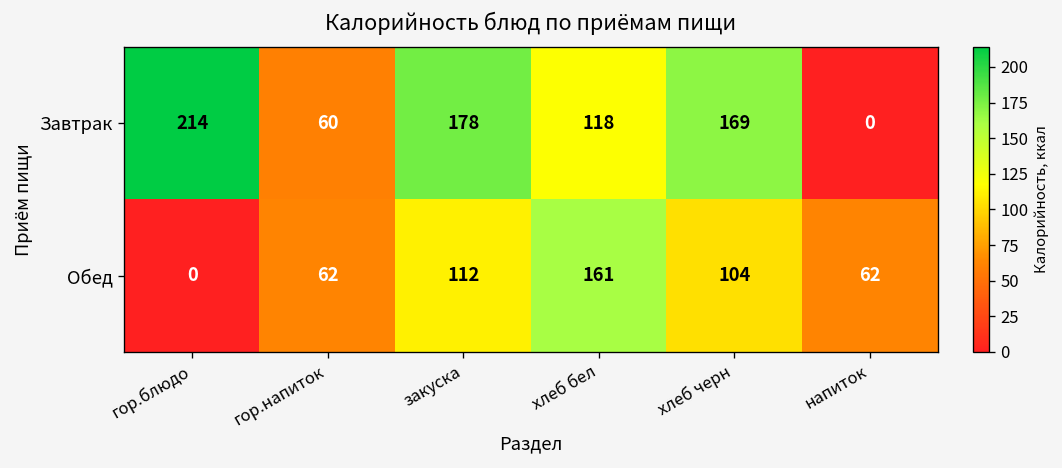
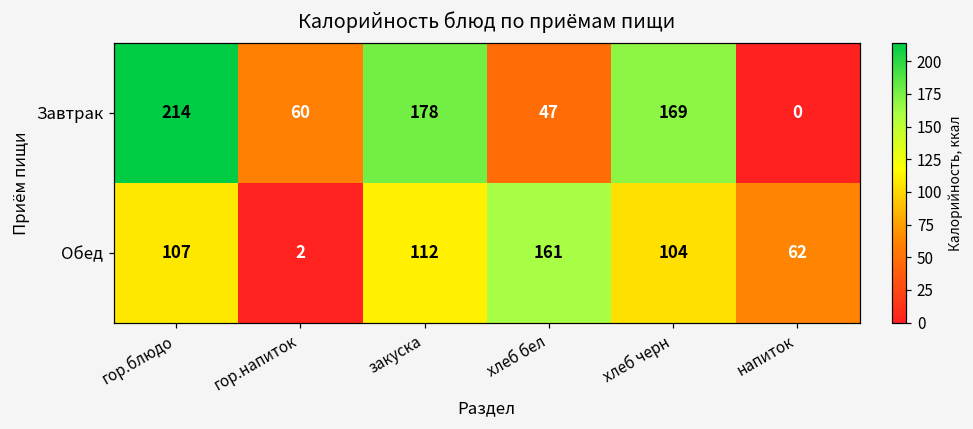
  {
    "Завтрак": {
      "гор.блюдо": 214,
      "гор.напиток": 60,
      "закуска": 178,
-     "хлеб бел": 118,
+     "хлеб бел": 47,
      "хлеб черн": 169,
      "напиток": 0
    },
    "Обед": {
-     "гор.блюдо": 0,
-     "гор.напиток": 62,
+     "гор.блюдо": 107,
+     "гор.напиток": 2,
      "закуска": 112,
      "хлеб бел": 161,
      "хлеб черн": 104,
      "напиток": 62
    }
  }
